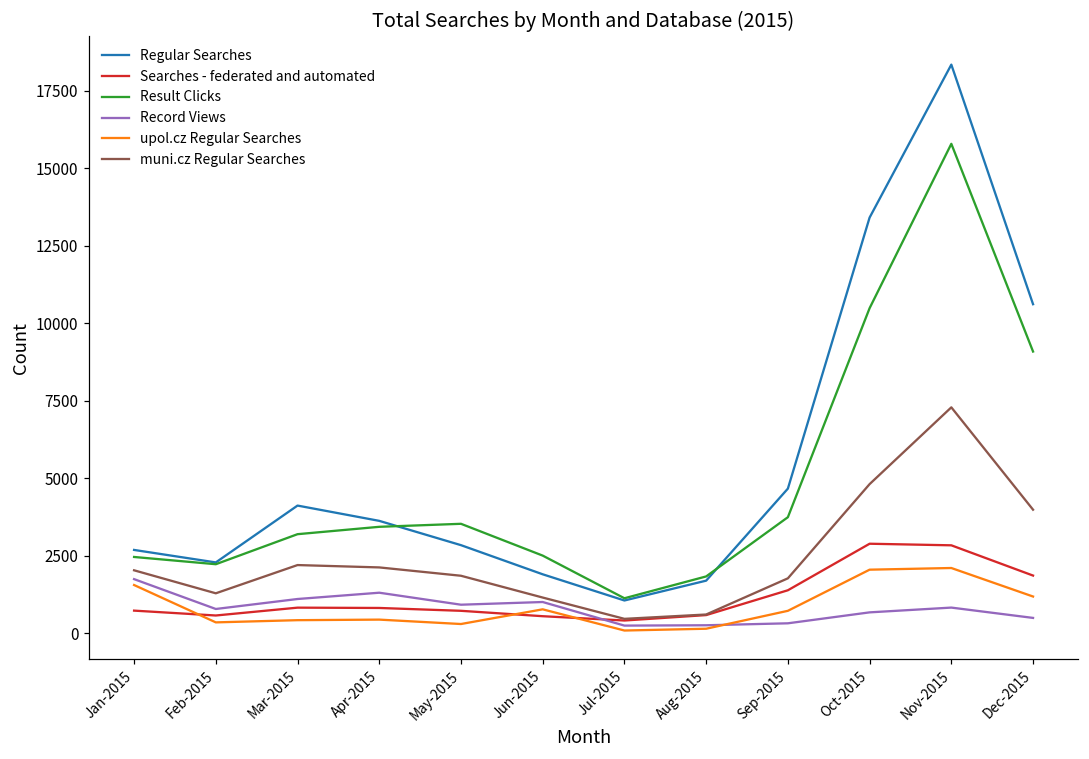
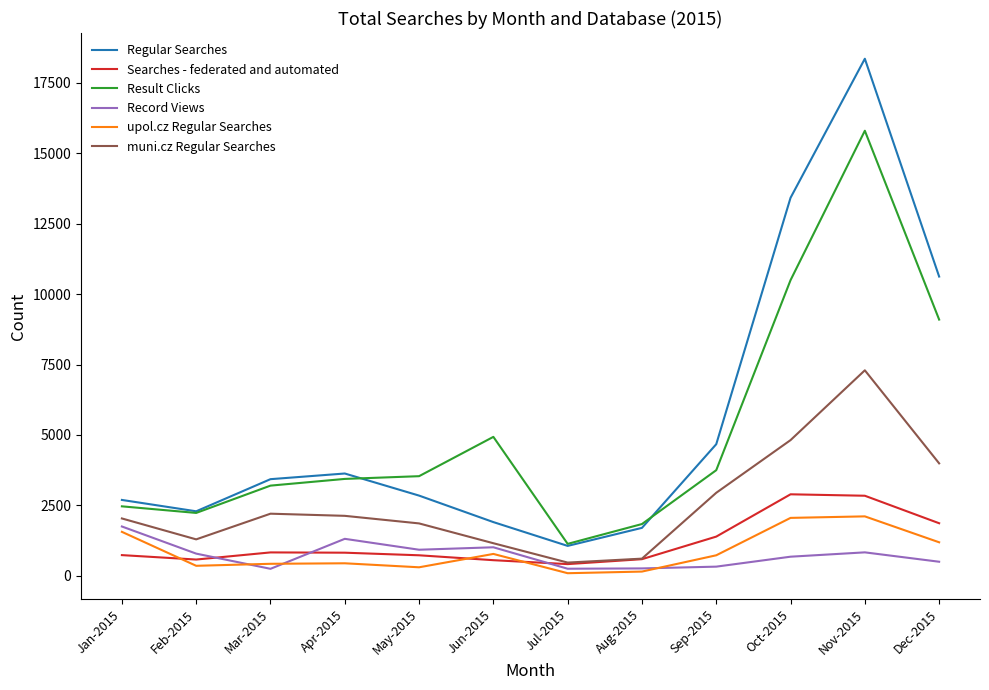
  {
    "Regular Searches": {
      "Jan-2015": 2700,
-     "Mar-2015": 4100,
+     "Mar-2015": 3400,
      "Apr-2015": 3600,
      "May-2015": 2800,
      "Jun-2015": 1900,
      "Aug-2015": 1700,
      "Sep-2015": 4700,
      "Oct-2015": 13400,
      "Nov-2015": 18400,
      "Dec-2015": 10600
    },
    "Searches - federated and automated": {
      "Jan-2015": 700,
      "Feb-2015": 600,
      "Mar-2015": 800,
      "Apr-2015": 800,
      "May-2015": 700,
      "Jun-2015": 600,
      "Sep-2015": 1400,
      "Oct-2015": 2900,
      "Nov-2015": 2800,
      "Dec-2015": 1900
    },
    "Result Clicks": {
      "Jan-2015": 2500,
      "Mar-2015": 3200,
      "Apr-2015": 3400,
      "May-2015": 3500,
-     "Jun-2015": 2500,
+     "Jun-2015": 4900,
      "Aug-2015": 1800,
      "Sep-2015": 3800,
      "Oct-2015": 10500,
      "Nov-2015": 15800,
      "Dec-2015": 9100
    },
    "Record Views": {
      "Jan-2015": 1800,
      "Feb-2015": 800,
-     "Mar-2015": 1100,
+     "Mar-2015": 300,
      "Apr-2015": 1300,
      "May-2015": 900,
      "Jun-2015": 1000,
      "Jul-2015": 300,
      "Aug-2015": 300,
      "Sep-2015": 300,
      "Oct-2015": 700,
      "Nov-2015": 800,
      "Dec-2015": 500
    },
    "upol.cz Regular Searches": {
      "Jan-2015": 1600,
      "Feb-2015": 400,
      "Mar-2015": 400,
      "Apr-2015": 400,
      "May-2015": 300,
      "Jun-2015": 800,
      "Jul-2015": 100,
      "Aug-2015": 200,
      "Sep-2015": 700,
      "Oct-2015": 2100,
      "Nov-2015": 2100,
      "Dec-2015": 1200
    },
    "muni.cz Regular Searches": {
      "Jan-2015": 2000,
      "Feb-2015": 1300,
      "Mar-2015": 2200,
      "Apr-2015": 2100,
      "May-2015": 1900,
      "Jun-2015": 1200,
-     "Sep-2015": 1800,
+     "Sep-2015": 2900,
      "Oct-2015": 4800,
      "Nov-2015": 7300,
      "Dec-2015": 4000
    }
  }
